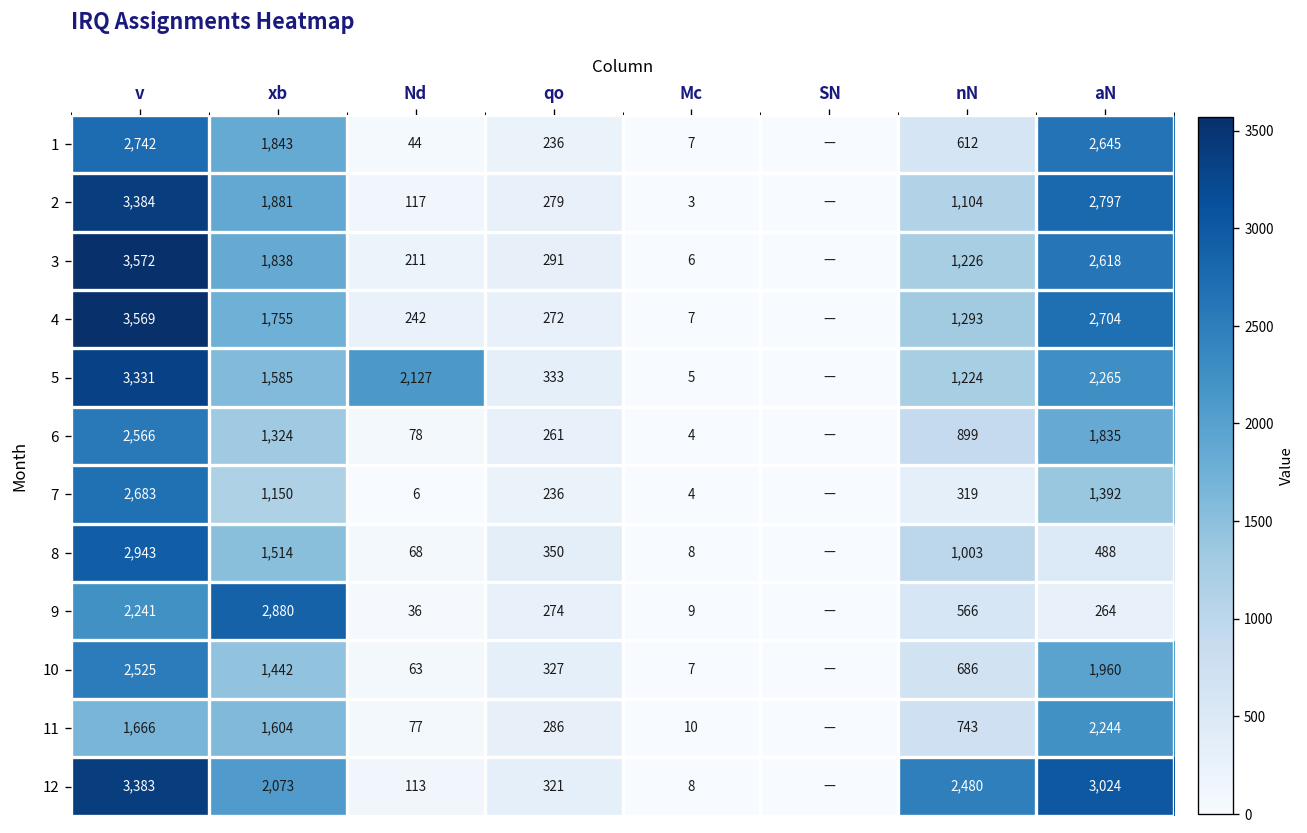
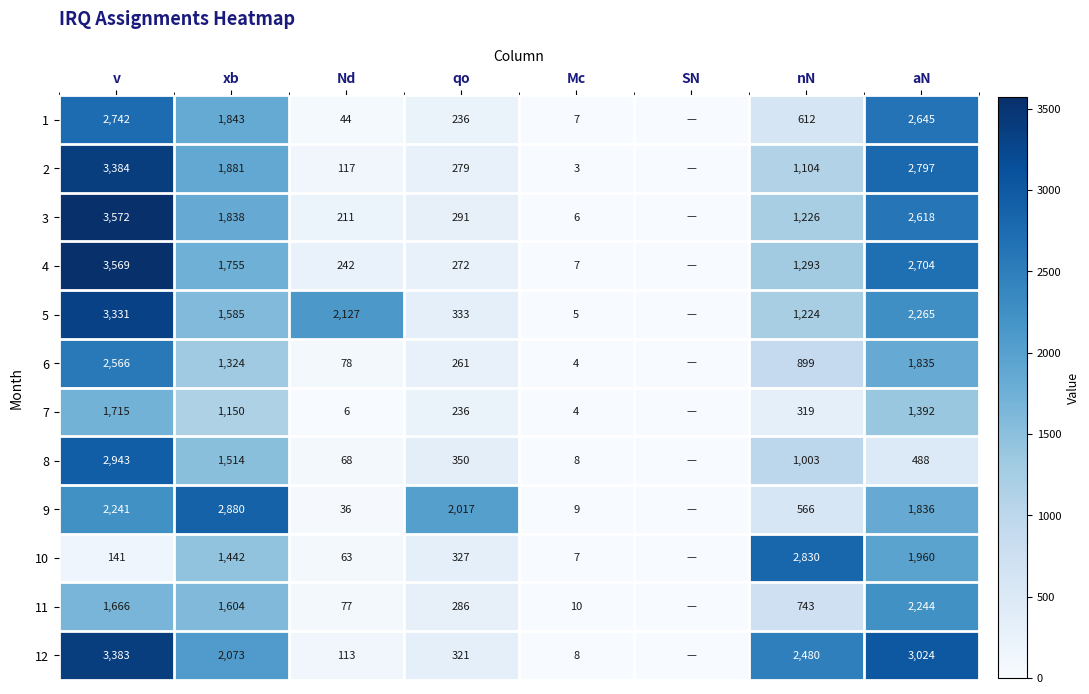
  {
    "1": {
      "v": "2,742",
      "xb": "1,843",
      "Nd": "44",
      "qo": "236",
      "Mc": "7",
      "nN": "612",
      "aN": "2,645"
    },
    "2": {
      "v": "3,384",
      "xb": "1,881",
      "Nd": "117",
      "qo": "279",
      "Mc": "3",
      "nN": "1,104",
      "aN": "2,797"
    },
    "3": {
      "v": "3,572",
      "xb": "1,838",
      "Nd": "211",
      "qo": "291",
      "Mc": "6",
      "nN": "1,226",
      "aN": "2,618"
    },
    "4": {
      "v": "3,569",
      "xb": "1,755",
      "Nd": "242",
      "qo": "272",
      "Mc": "7",
      "nN": "1,293",
      "aN": "2,704"
    },
    "5": {
      "v": "3,331",
      "xb": "1,585",
      "Nd": "2,127",
      "qo": "333",
      "Mc": "5",
      "nN": "1,224",
      "aN": "2,265"
    },
    "6": {
      "v": "2,566",
      "xb": "1,324",
      "Nd": "78",
      "qo": "261",
      "Mc": "4",
      "nN": "899",
      "aN": "1,835"
    },
    "7": {
-     "v": "2,683",
+     "v": "1,715",
      "xb": "1,150",
      "Nd": "6",
      "qo": "236",
      "Mc": "4",
      "nN": "319",
      "aN": "1,392"
    },
    "8": {
      "v": "2,943",
      "xb": "1,514",
      "Nd": "68",
      "qo": "350",
      "Mc": "8",
      "nN": "1,003",
      "aN": "488"
    },
    "9": {
      "v": "2,241",
      "xb": "2,880",
      "Nd": "36",
-     "qo": "274",
+     "qo": "2,017",
      "Mc": "9",
      "nN": "566",
-     "aN": "264"
+     "aN": "1,836"
    },
    "10": {
-     "v": "2,525",
+     "v": "141",
      "xb": "1,442",
      "Nd": "63",
      "qo": "327",
      "Mc": "7",
-     "nN": "686",
+     "nN": "2,830",
      "aN": "1,960"
    },
    "11": {
      "v": "1,666",
      "xb": "1,604",
      "Nd": "77",
      "qo": "286",
      "Mc": "10",
      "nN": "743",
      "aN": "2,244"
    },
    "12": {
      "v": "3,383",
      "xb": "2,073",
      "Nd": "113",
      "qo": "321",
      "Mc": "8",
      "nN": "2,480",
      "aN": "3,024"
    }
  }
